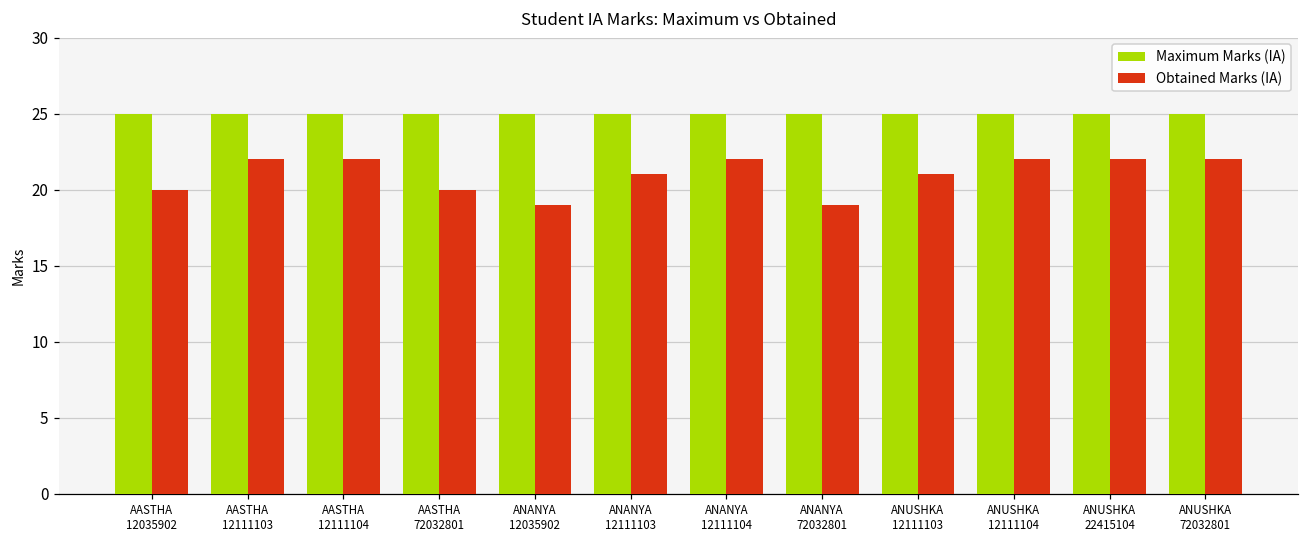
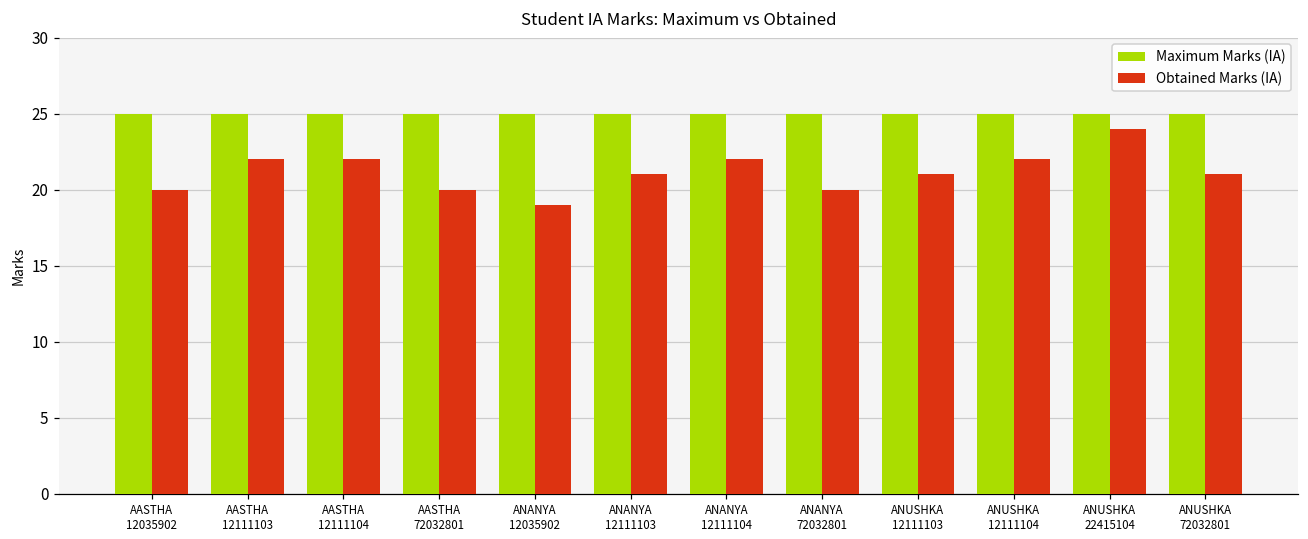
  {
    "Maximum Marks (IA)": {
      "AASTHA 12035902": 25,
      "AASTHA 12111103": 25,
      "AASTHA 12111104": 25,
      "AASTHA 72032801": 25,
      "ANANYA 12035902": 25,
      "ANANYA 12111103": 25,
      "ANANYA 12111104": 25,
      "ANANYA 72032801": 25,
      "ANUSHKA 12111103": 25,
      "ANUSHKA 12111104": 25,
      "ANUSHKA 22415104": 25,
      "ANUSHKA 72032801": 25
    },
    "Obtained Marks (IA)": {
      "AASTHA 12035902": 20,
      "AASTHA 12111103": 22,
      "AASTHA 12111104": 22,
      "AASTHA 72032801": 20,
      "ANANYA 12035902": 19,
      "ANANYA 12111103": 21,
      "ANANYA 12111104": 22,
-     "ANANYA 72032801": 19,
+     "ANANYA 72032801": 20,
      "ANUSHKA 12111103": 21,
      "ANUSHKA 12111104": 22,
-     "ANUSHKA 22415104": 22,
-     "ANUSHKA 72032801": 22
+     "ANUSHKA 22415104": 24,
+     "ANUSHKA 72032801": 21
    }
  }
